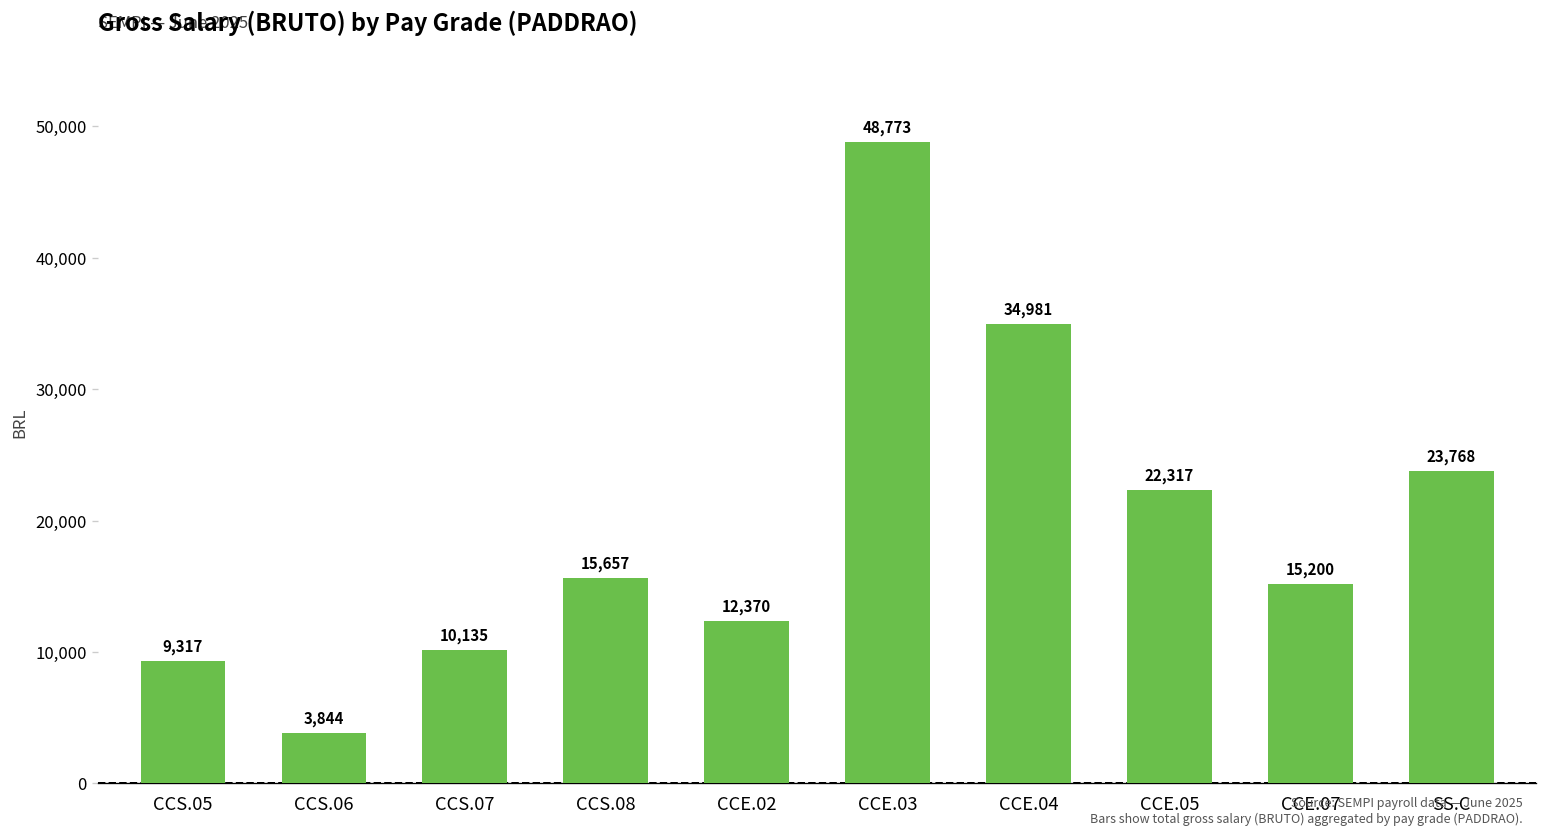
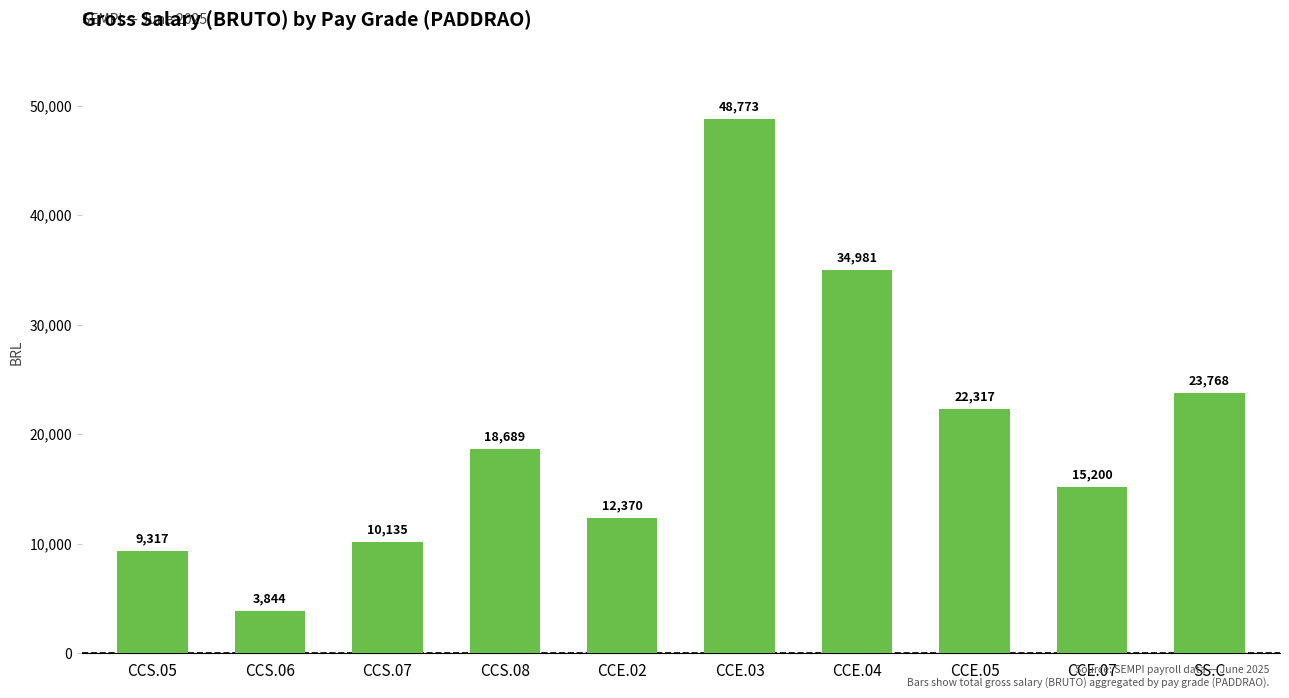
  {
    "CCS.05": "9,317",
    "CCS.06": "3,844",
    "CCS.07": "10,135",
-   "CCS.08": "15,657",
+   "CCS.08": "18,689",
    "CCE.02": "12,370",
    "CCE.03": "48,773",
    "CCE.04": "34,981",
    "CCE.05": "22,317",
    "CCE.07": "15,200",
    "SS.C": "23,768"
  }
